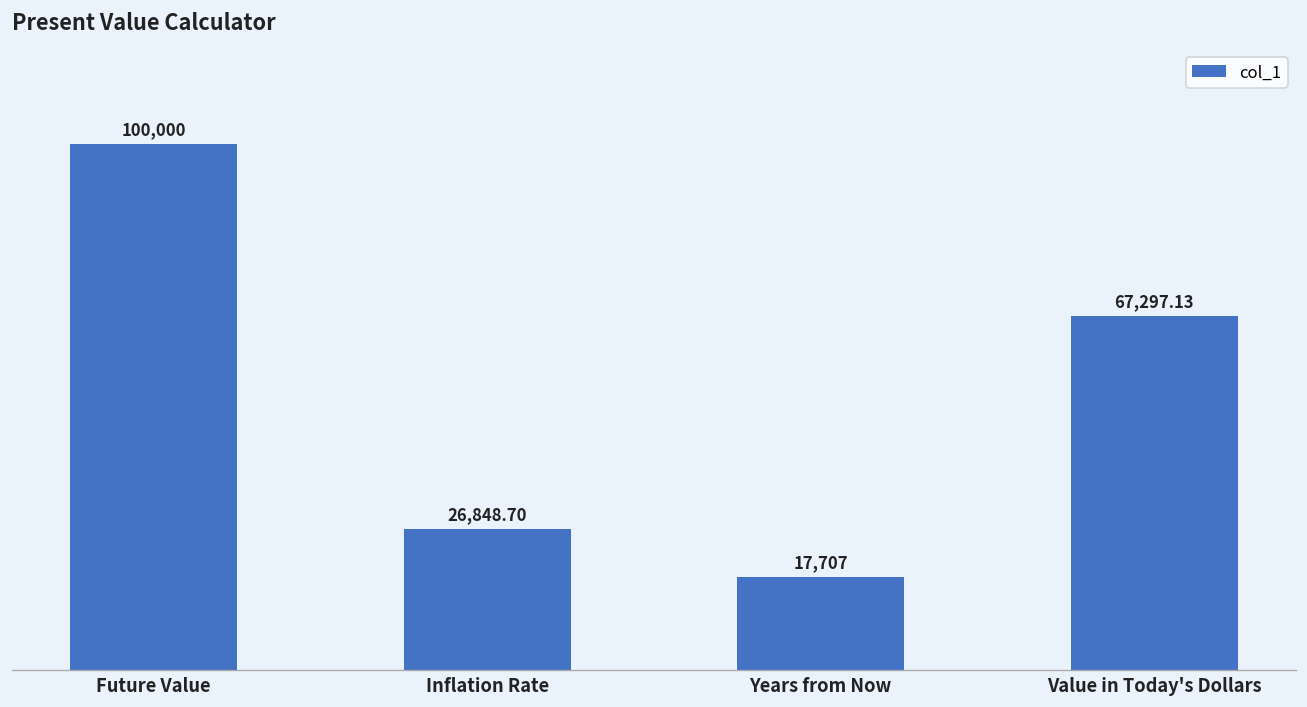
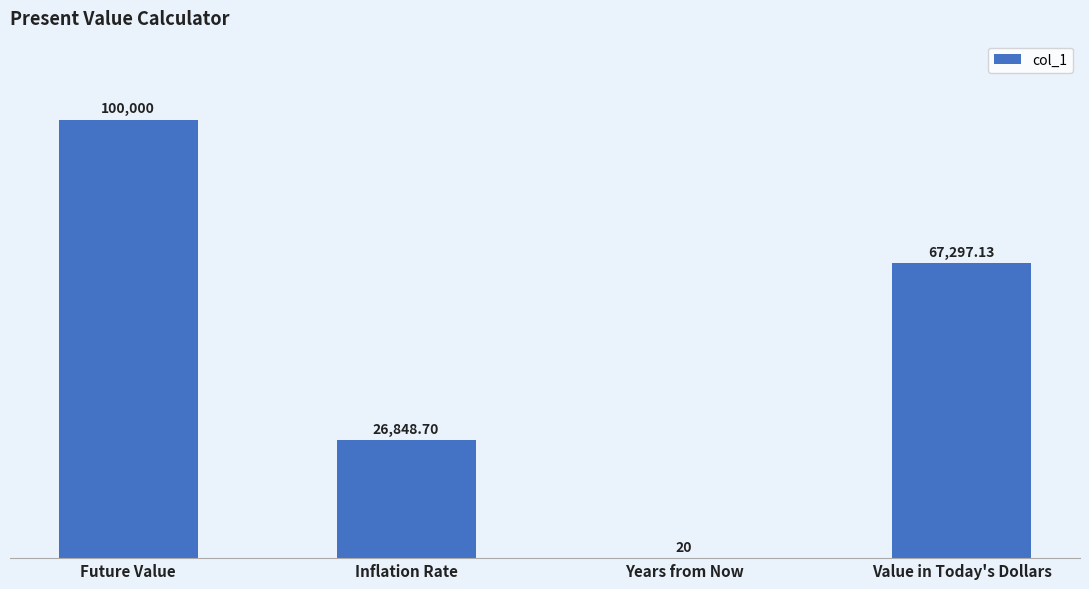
  {
    "Future Value": "100,000",
    "Inflation Rate": "26,848.70",
-   "Years from Now": "17,707",
+   "Years from Now": "20",
    "Value in Today's Dollars": "67,297.13"
  }
